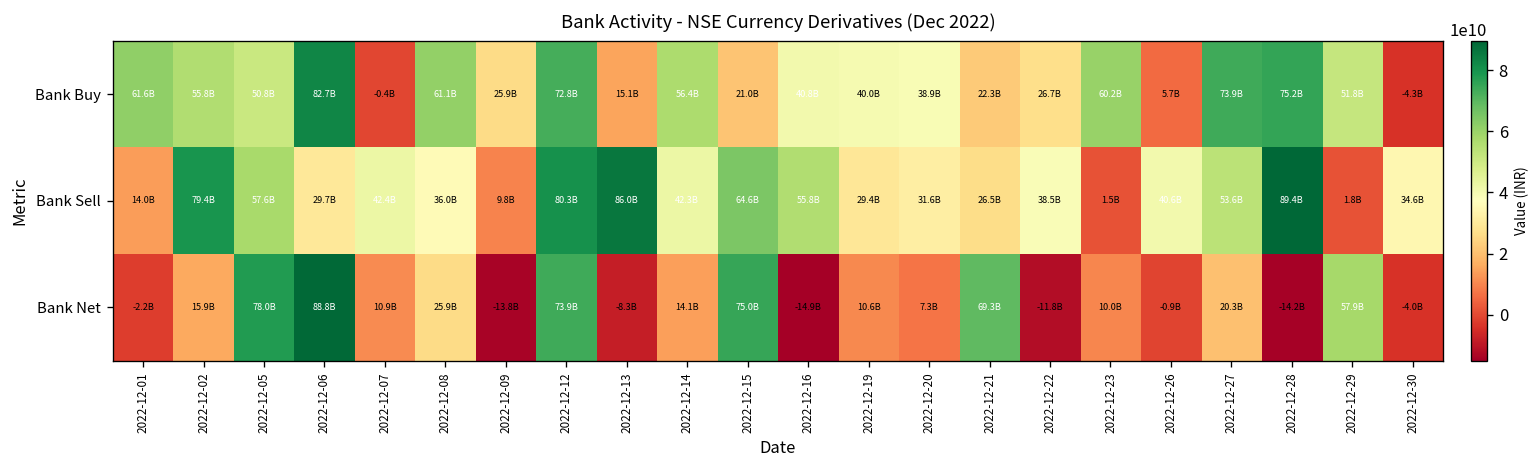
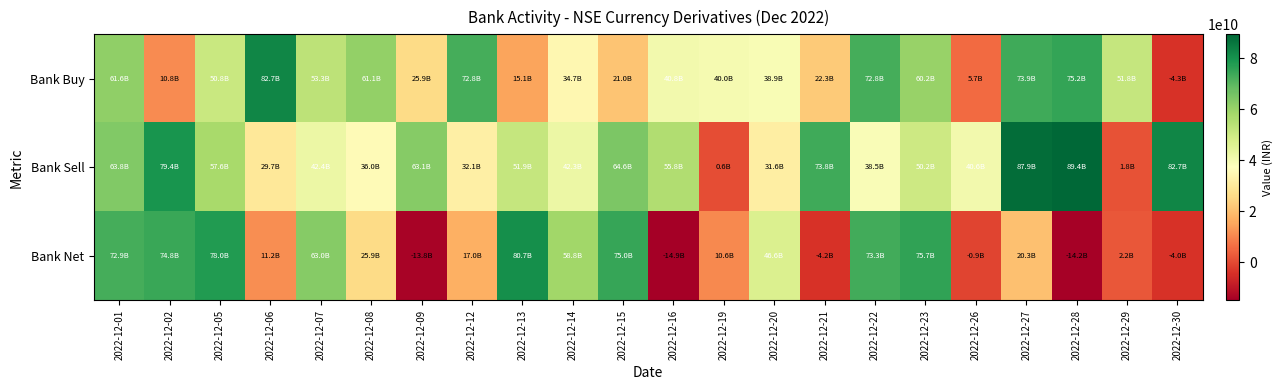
  {
    "Bank Buy": {
      "2022-12-01": "61.6B",
-     "2022-12-02": "55.8B",
+     "2022-12-02": "10.8B",
      "2022-12-05": "50.8B",
      "2022-12-06": "82.7B",
-     "2022-12-07": "-0.4B",
+     "2022-12-07": "53.3B",
      "2022-12-08": "61.1B",
      "2022-12-09": "25.9B",
      "2022-12-12": "72.8B",
      "2022-12-13": "15.1B",
-     "2022-12-14": "56.4B",
+     "2022-12-14": "34.7B",
      "2022-12-15": "21.0B",
      "2022-12-16": "40.8B",
      "2022-12-19": "40.0B",
      "2022-12-20": "38.9B",
      "2022-12-21": "22.3B",
-     "2022-12-22": "26.7B",
+     "2022-12-22": "72.8B",
      "2022-12-23": "60.2B",
      "2022-12-26": "5.7B",
      "2022-12-27": "73.9B",
      "2022-12-28": "75.2B",
      "2022-12-29": "51.8B",
      "2022-12-30": "-4.3B"
    },
    "Bank Sell": {
-     "2022-12-01": "14.0B",
+     "2022-12-01": "63.8B",
      "2022-12-02": "79.4B",
      "2022-12-05": "57.6B",
      "2022-12-06": "29.7B",
      "2022-12-07": "42.4B",
      "2022-12-08": "36.0B",
-     "2022-12-09": "9.8B",
-     "2022-12-12": "80.3B",
-     "2022-12-13": "86.0B",
+     "2022-12-09": "63.1B",
+     "2022-12-12": "32.1B",
+     "2022-12-13": "51.9B",
      "2022-12-14": "42.3B",
      "2022-12-15": "64.6B",
      "2022-12-16": "55.8B",
-     "2022-12-19": "29.4B",
+     "2022-12-19": "0.6B",
      "2022-12-20": "31.6B",
-     "2022-12-21": "26.5B",
+     "2022-12-21": "73.8B",
      "2022-12-22": "38.5B",
-     "2022-12-23": "1.5B",
+     "2022-12-23": "50.2B",
      "2022-12-26": "40.6B",
-     "2022-12-27": "53.6B",
+     "2022-12-27": "87.9B",
      "2022-12-28": "89.4B",
      "2022-12-29": "1.8B",
-     "2022-12-30": "34.6B"
+     "2022-12-30": "82.7B"
    },
    "Bank Net": {
-     "2022-12-01": "-2.2B",
-     "2022-12-02": "15.9B",
+     "2022-12-01": "72.9B",
+     "2022-12-02": "74.8B",
      "2022-12-05": "78.0B",
-     "2022-12-06": "88.8B",
-     "2022-12-07": "10.9B",
+     "2022-12-06": "11.2B",
+     "2022-12-07": "63.0B",
      "2022-12-08": "25.9B",
      "2022-12-09": "-13.8B",
-     "2022-12-12": "73.9B",
-     "2022-12-13": "-8.3B",
-     "2022-12-14": "14.1B",
+     "2022-12-12": "17.0B",
+     "2022-12-13": "80.7B",
+     "2022-12-14": "58.8B",
      "2022-12-15": "75.0B",
      "2022-12-16": "-14.9B",
      "2022-12-19": "10.6B",
-     "2022-12-20": "7.3B",
-     "2022-12-21": "69.3B",
-     "2022-12-22": "-11.8B",
-     "2022-12-23": "10.0B",
+     "2022-12-20": "46.6B",
+     "2022-12-21": "-4.2B",
+     "2022-12-22": "73.3B",
+     "2022-12-23": "75.7B",
      "2022-12-26": "-0.9B",
      "2022-12-27": "20.3B",
      "2022-12-28": "-14.2B",
-     "2022-12-29": "57.9B",
+     "2022-12-29": "2.2B",
      "2022-12-30": "-4.0B"
    }
  }
